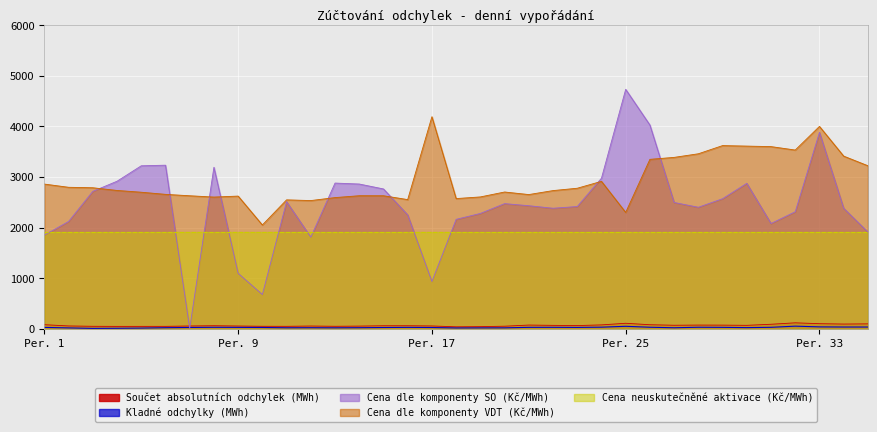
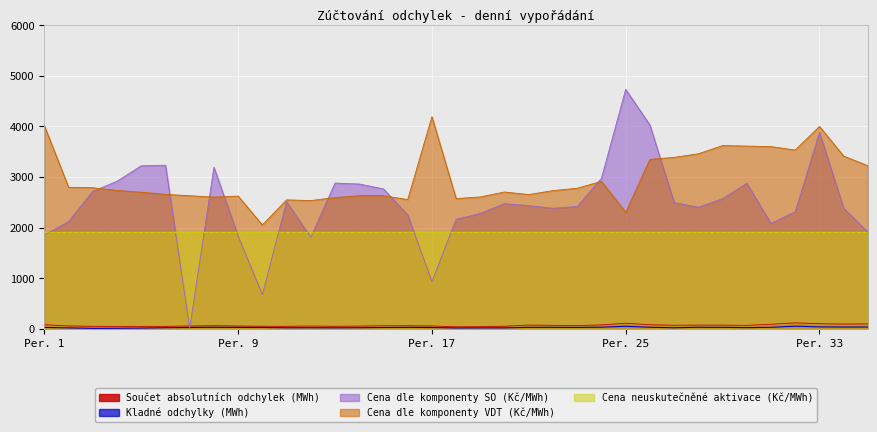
  {
    "Součet absolutních odchylek (MWh)": {
      "Per. 1": 100,
      "Per. 25": 100,
      "Per. 33": 100
    },
    "Kladné odchylky (MWh)": {
      "Per. 1": 0,
      "Per. 25": 100,
      "Per. 33": 0
    },
    "Cena dle komponenty SO (Kč/MWh)": {
      "Per. 1": 1900,
-     "Per. 9": 1100,
+     "Per. 9": 1800,
      "Per. 17": 900,
      "Per. 25": 4700,
      "Per. 33": 3900
    },
    "Cena dle komponenty VDT (Kč/MWh)": {
-     "Per. 1": 2900,
+     "Per. 1": 4000,
      "Per. 9": 2600,
      "Per. 17": 4200,
      "Per. 25": 2300,
      "Per. 33": 4000
    },
    "Cena neuskutečněné aktivace (Kč/MWh)": {
      "Per. 1": 1900,
      "Per. 9": 1900,
      "Per. 17": 1900,
      "Per. 25": 1900,
      "Per. 33": 1900
    }
  }
